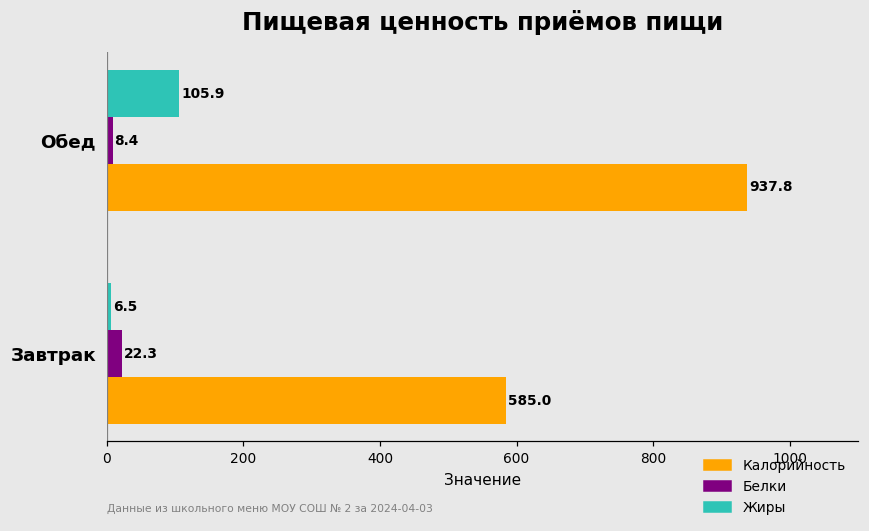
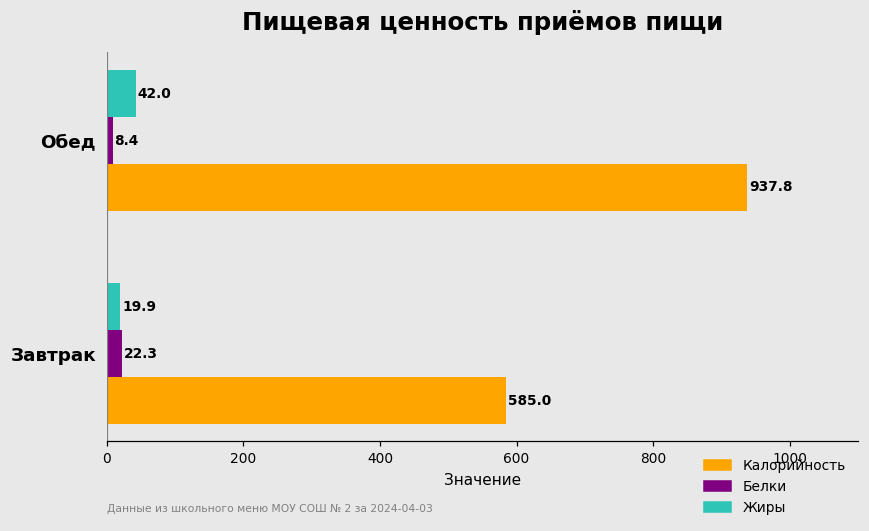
  {
    "Калорийность": {
      "Обед": 937.8,
      "Завтрак": 585.0
    },
    "Белки": {
      "Обед": 8.4,
      "Завтрак": 22.3
    },
    "Жиры": {
-     "Обед": 105.9,
-     "Завтрак": 6.5
+     "Обед": 42.0,
+     "Завтрак": 19.9
    }
  }
